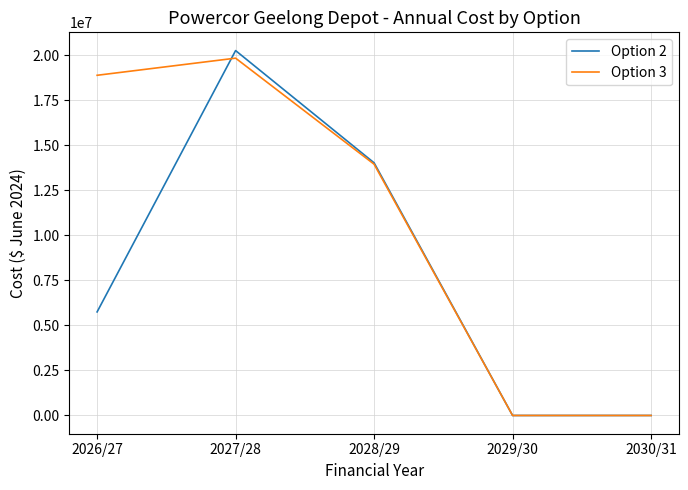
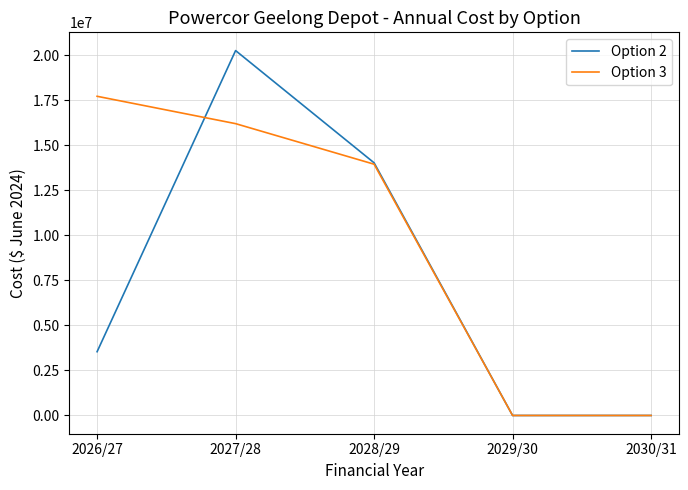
  {
    "Option 2": {
-     "2026/27": 5800000,
+     "2026/27": 3500000,
      "2027/28": 20300000
    },
    "Option 3": {
-     "2026/27": 18900000,
-     "2027/28": 19800000
+     "2026/27": 17700000,
+     "2027/28": 16200000
    }
  }
